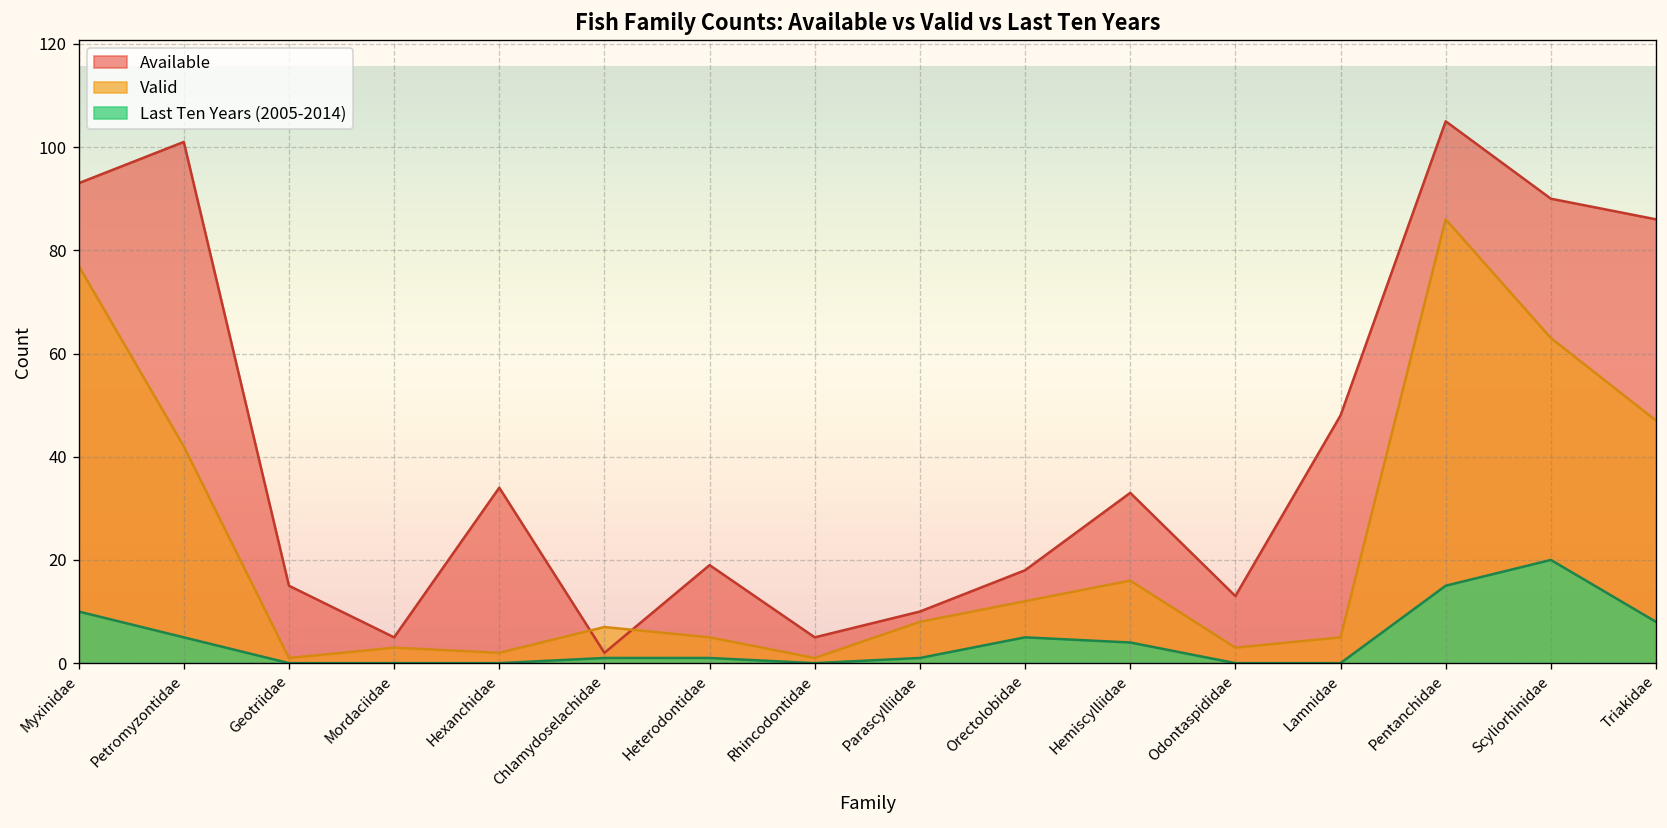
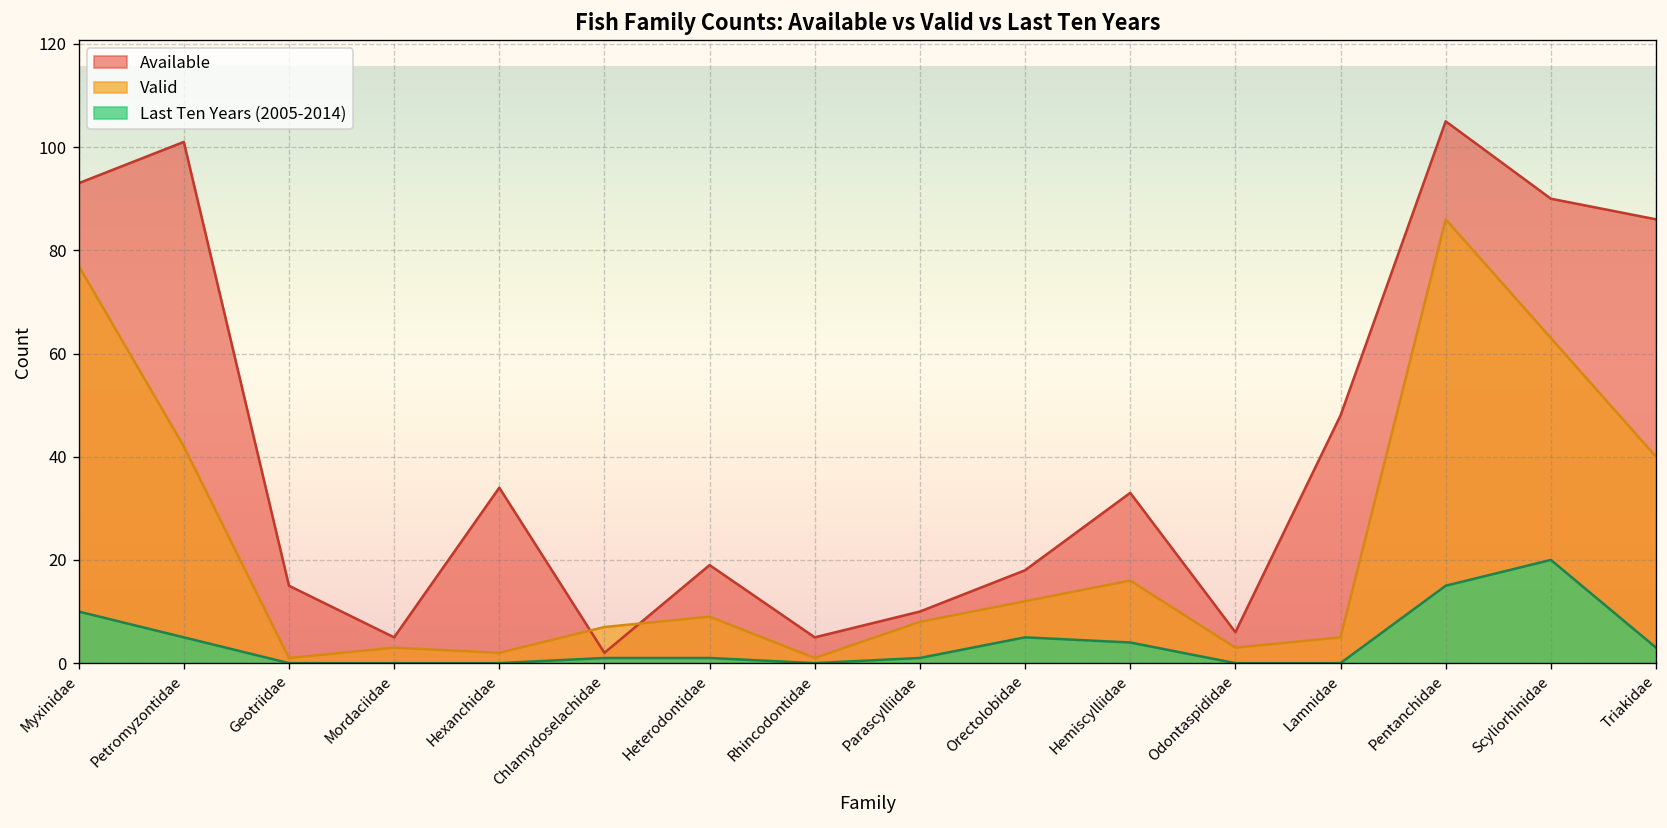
  {
    "Available": {
      "Myxinidae": 93,
      "Petromyzontidae": 101,
      "Geotriidae": 15,
      "Mordaciidae": 5,
      "Hexanchidae": 34,
      "Chlamydoselachidae": 2,
      "Heterodontidae": 19,
      "Rhincodontidae": 5,
      "Parascylliidae": 10,
      "Orectolobidae": 18,
      "Hemiscylliidae": 33,
-     "Odontaspididae": 13,
+     "Odontaspididae": 6,
      "Lamnidae": 48,
      "Pentanchidae": 105,
      "Scyliorhinidae": 90,
      "Triakidae": 86
    },
    "Valid": {
      "Myxinidae": 77,
      "Petromyzontidae": 42,
      "Geotriidae": 1,
      "Mordaciidae": 3,
      "Hexanchidae": 2,
      "Chlamydoselachidae": 7,
-     "Heterodontidae": 5,
+     "Heterodontidae": 9,
      "Rhincodontidae": 1,
      "Parascylliidae": 8,
      "Orectolobidae": 12,
      "Hemiscylliidae": 16,
      "Odontaspididae": 3,
      "Lamnidae": 5,
      "Pentanchidae": 86,
      "Scyliorhinidae": 63,
-     "Triakidae": 47
+     "Triakidae": 40
    },
    "Last Ten Years (2005-2014)": {
      "Myxinidae": 10,
      "Petromyzontidae": 5,
      "Geotriidae": 0,
      "Mordaciidae": 0,
      "Hexanchidae": 0,
      "Chlamydoselachidae": 1,
      "Heterodontidae": 1,
      "Rhincodontidae": 0,
      "Parascylliidae": 1,
      "Orectolobidae": 5,
      "Hemiscylliidae": 4,
      "Odontaspididae": 0,
      "Lamnidae": 0,
      "Pentanchidae": 15,
      "Scyliorhinidae": 20,
-     "Triakidae": 8
+     "Triakidae": 3
    }
  }
